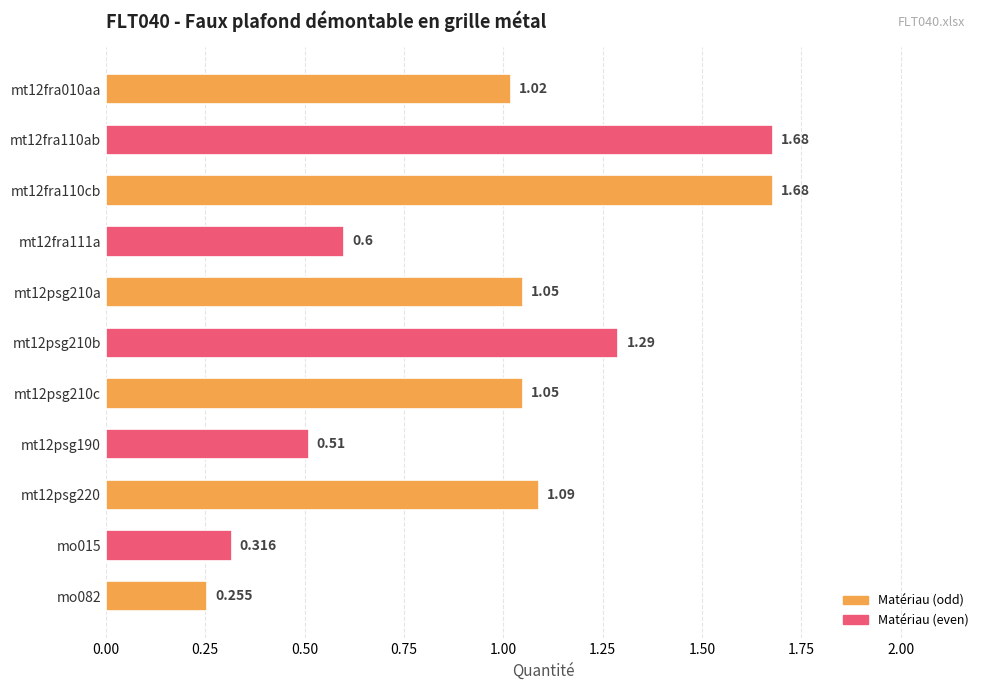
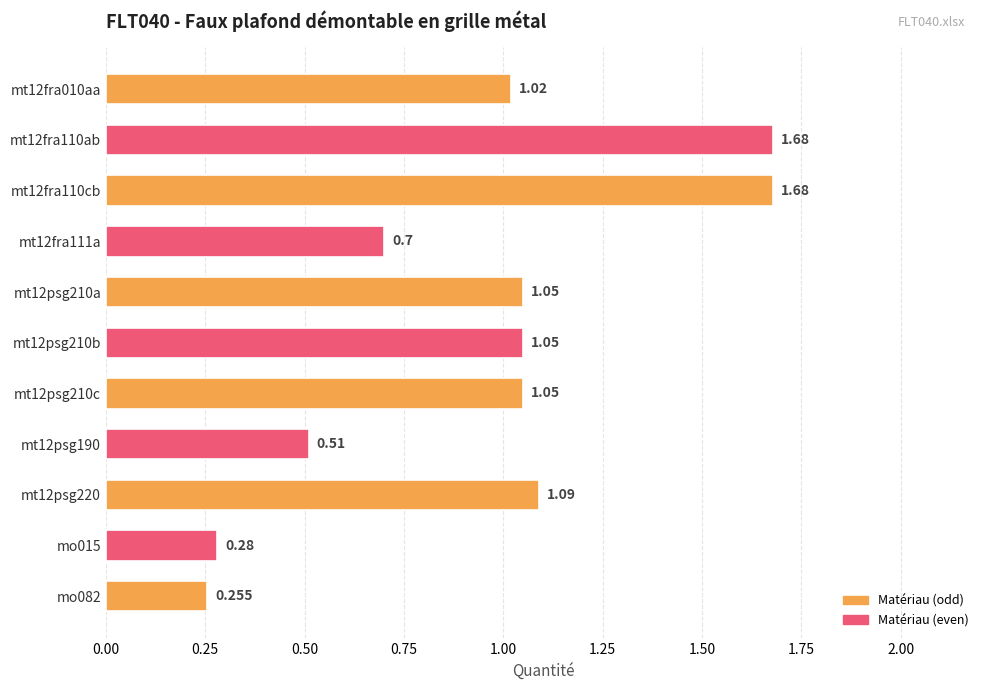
  {
    "mt12fra010aa": 1.02,
    "mt12fra110ab": 1.68,
    "mt12fra110cb": 1.68,
-   "mt12fra111a": 0.6,
+   "mt12fra111a": 0.7,
    "mt12psg210a": 1.05,
-   "mt12psg210b": 1.29,
+   "mt12psg210b": 1.05,
    "mt12psg210c": 1.05,
    "mt12psg190": 0.51,
    "mt12psg220": 1.09,
-   "mo015": 0.316,
+   "mo015": 0.28,
    "mo082": 0.255
  }
